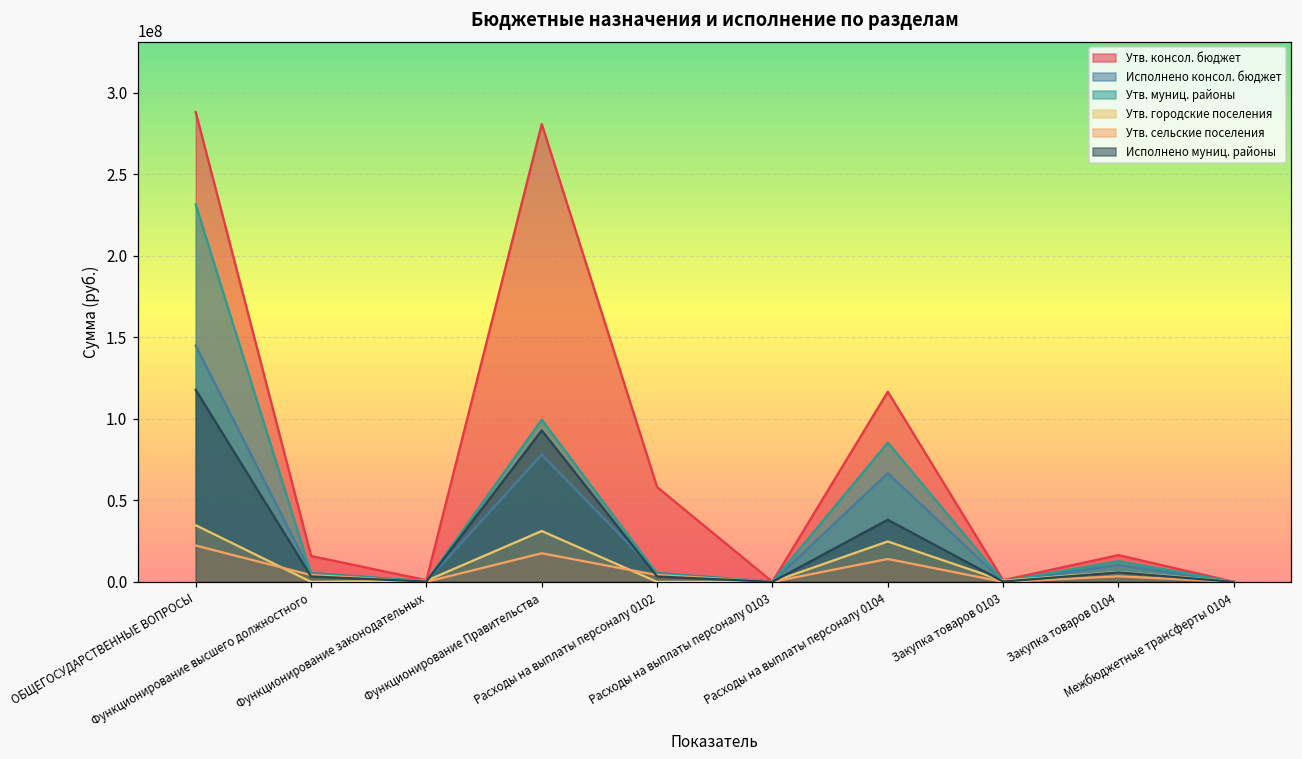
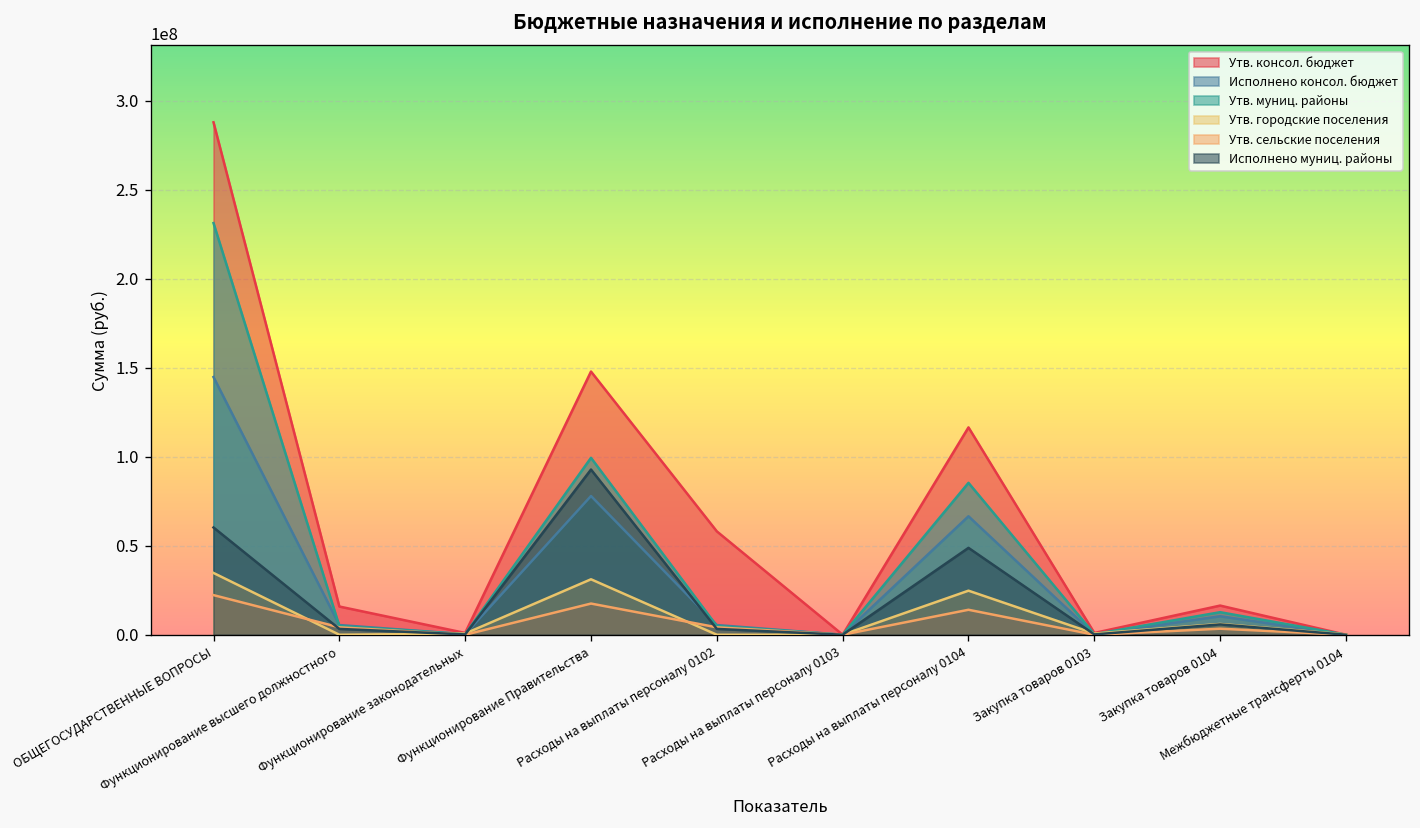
  {
    "Утв. консол. бюджет": {
      "ОБЩЕГОСУДАРСТВЕННЫЕ ВОПРОСЫ": 288000000,
      "Функционирование высшего должностного": 16000000,
-     "Функционирование Правительства": 281000000,
+     "Функционирование Правительства": 148000000,
      "Расходы на выплаты персоналу 0102": 58000000,
      "Расходы на выплаты персоналу 0104": 117000000,
      "Закупка товаров 0104": 16000000
    },
    "Исполнено муниц. районы": {
-     "ОБЩЕГОСУДАРСТВЕННЫЕ ВОПРОСЫ": 118000000,
+     "ОБЩЕГОСУДАРСТВЕННЫЕ ВОПРОСЫ": 60000000,
      "Функционирование Правительства": 93000000,
-     "Расходы на выплаты персоналу 0104": 38000000
+     "Расходы на выплаты персоналу 0104": 49000000
    }
  }
